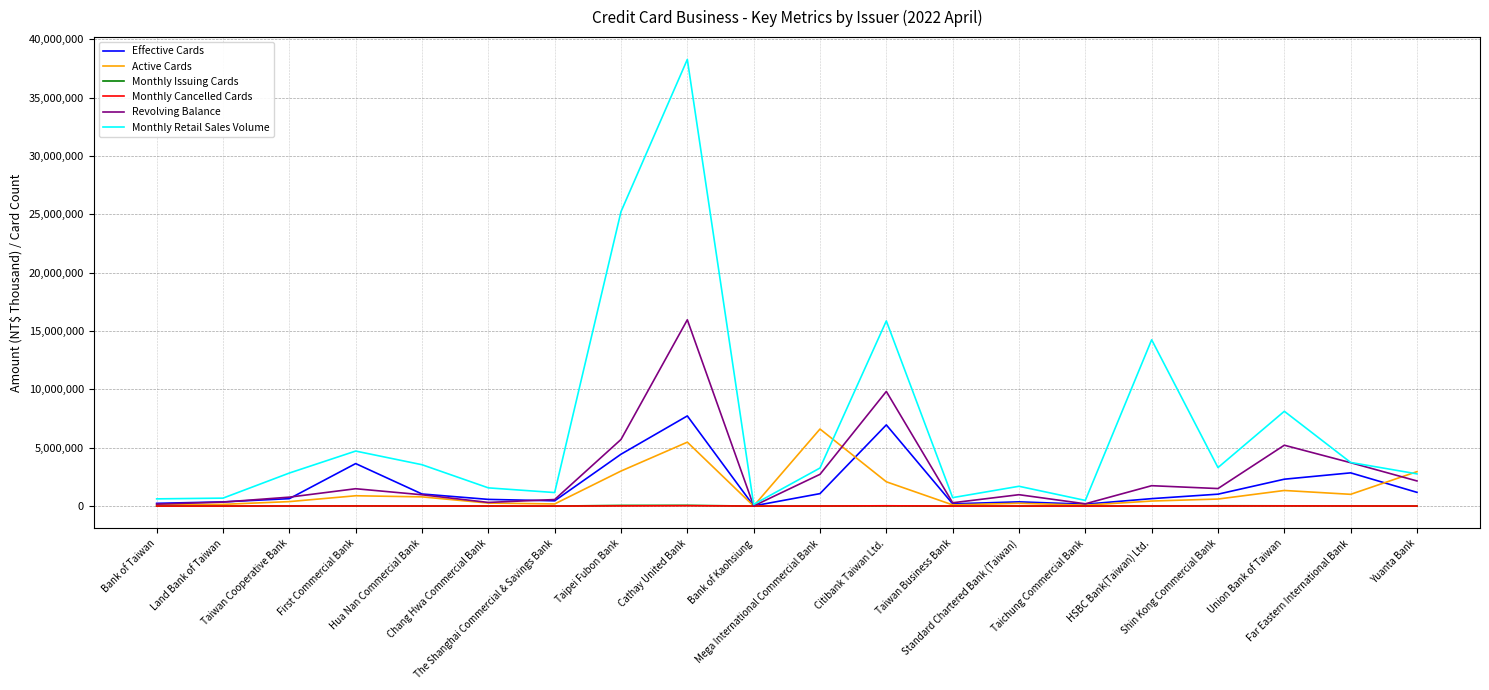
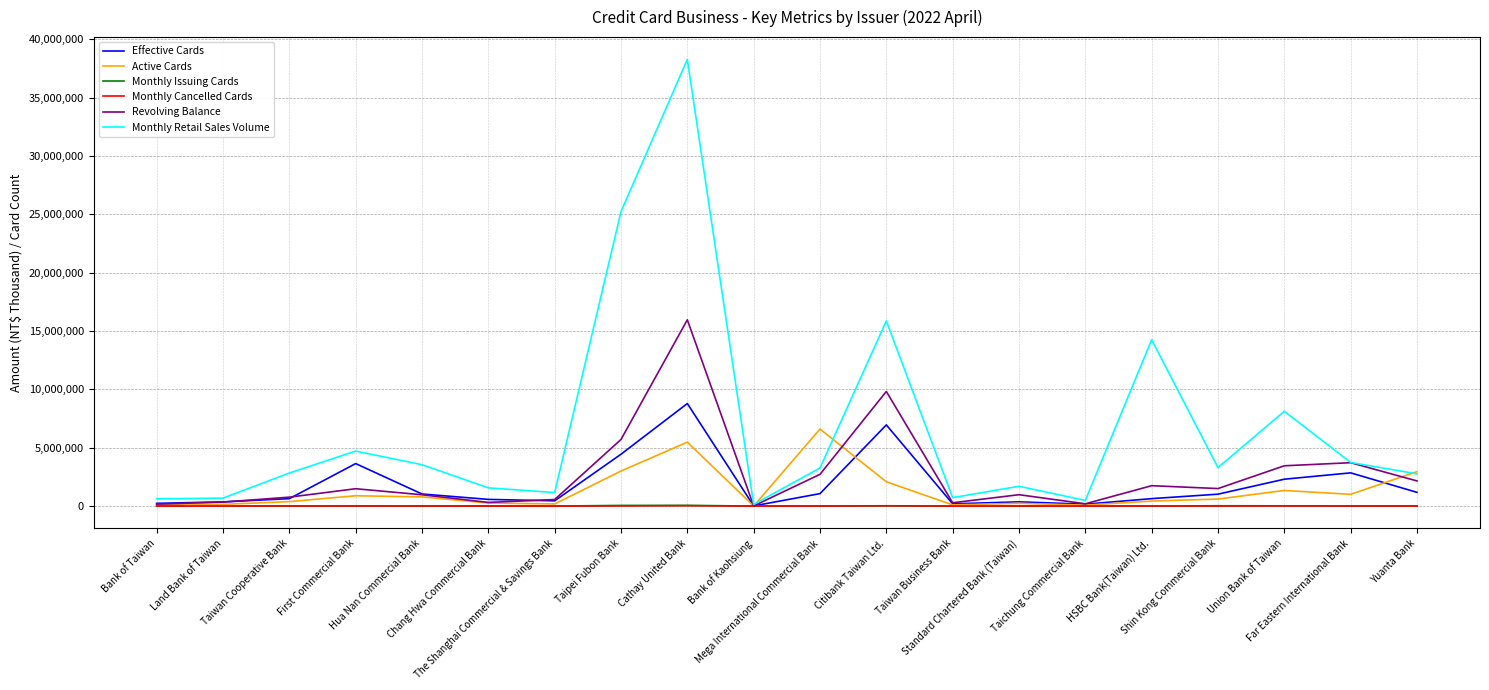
  {
    "Effective Cards": {
      "First Commercial Bank": "3,600,000",
      "Chang Hwa Commercial Bank": "600,000",
      "Taipei Fubon Bank": "4,400,000",
-     "Cathay United Bank": "7,700,000",
+     "Cathay United Bank": "8,800,000",
      "Mega International Commercial Bank": "1,100,000",
      "Citibank Taiwan Ltd.": "7,000,000",
      "Shin Kong Commercial Bank": "1,000,000",
      "Union Bank of Taiwan": "2,300,000",
      "Far Eastern International Bank": "2,800,000",
      "Yuanta Bank": "1,200,000"
    },
    "Active Cards": {
      "Taiwan Cooperative Bank": "400,000",
      "First Commercial Bank": "900,000",
      "Taipei Fubon Bank": "3,000,000",
      "Cathay United Bank": "5,500,000",
      "Mega International Commercial Bank": "6,600,000",
      "Citibank Taiwan Ltd.": "2,100,000",
      "Shin Kong Commercial Bank": "600,000",
      "Union Bank of Taiwan": "1,300,000",
      "Far Eastern International Bank": "1,000,000"
    },
    "Revolving Balance": {
      "First Commercial Bank": "1,500,000",
      "Taipei Fubon Bank": "5,700,000",
      "Cathay United Bank": "16,000,000",
      "Mega International Commercial Bank": "2,700,000",
      "Citibank Taiwan Ltd.": "9,800,000",
      "Standard Chartered Bank (Taiwan)": "1,000,000",
      "HSBC Bank(Taiwan) Ltd.": "1,700,000",
      "Shin Kong Commercial Bank": "1,500,000",
-     "Union Bank of Taiwan": "5,200,000",
+     "Union Bank of Taiwan": "3,500,000",
      "Yuanta Bank": "2,200,000"
    },
    "Monthly Retail Sales Volume": {
      "Bank of Taiwan": "600,000",
      "Land Bank of Taiwan": "700,000",
      "Taiwan Cooperative Bank": "2,800,000",
      "First Commercial Bank": "4,700,000",
      "Hua Nan Commercial Bank": "3,500,000",
      "Chang Hwa Commercial Bank": "1,600,000",
      "The Shanghai Commercial & Savings Bank": "1,200,000",
      "Taipei Fubon Bank": "25,200,000",
      "Cathay United Bank": "38,300,000",
      "Mega International Commercial Bank": "3,300,000",
      "Citibank Taiwan Ltd.": "15,900,000",
      "Taiwan Business Bank": "700,000",
      "Standard Chartered Bank (Taiwan)": "1,700,000",
      "Taichung Commercial Bank": "500,000",
      "HSBC Bank(Taiwan) Ltd.": "14,200,000",
      "Shin Kong Commercial Bank": "3,300,000",
      "Union Bank of Taiwan": "8,100,000"
    }
  }
